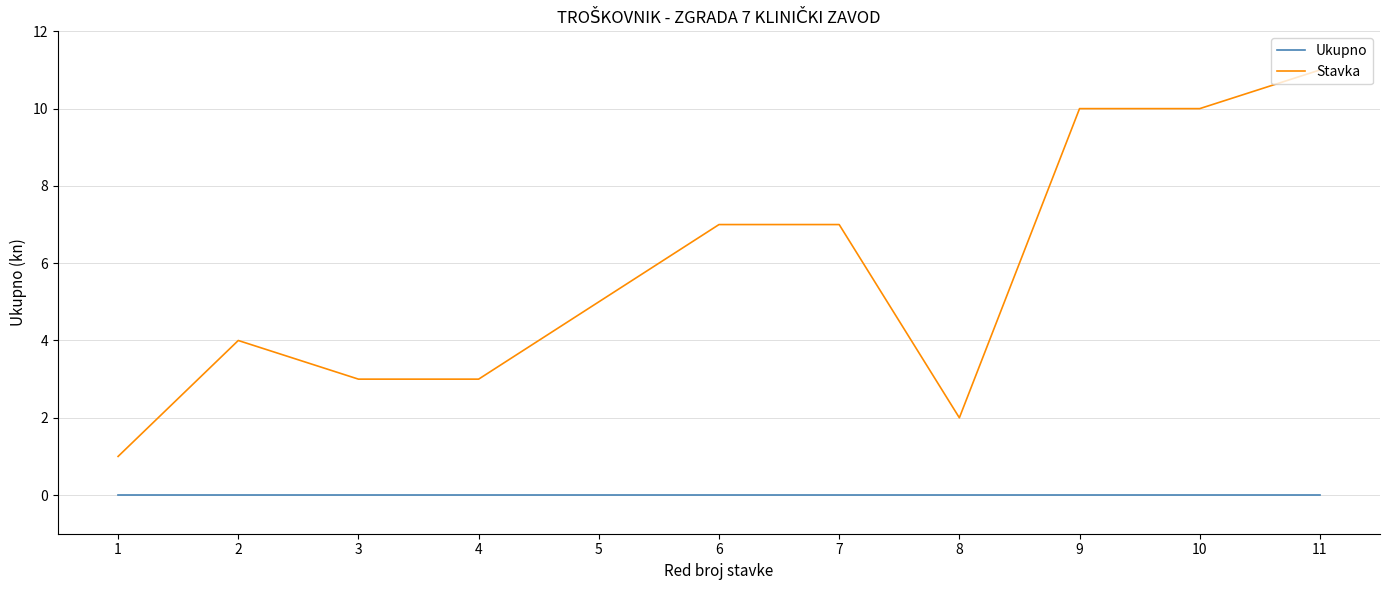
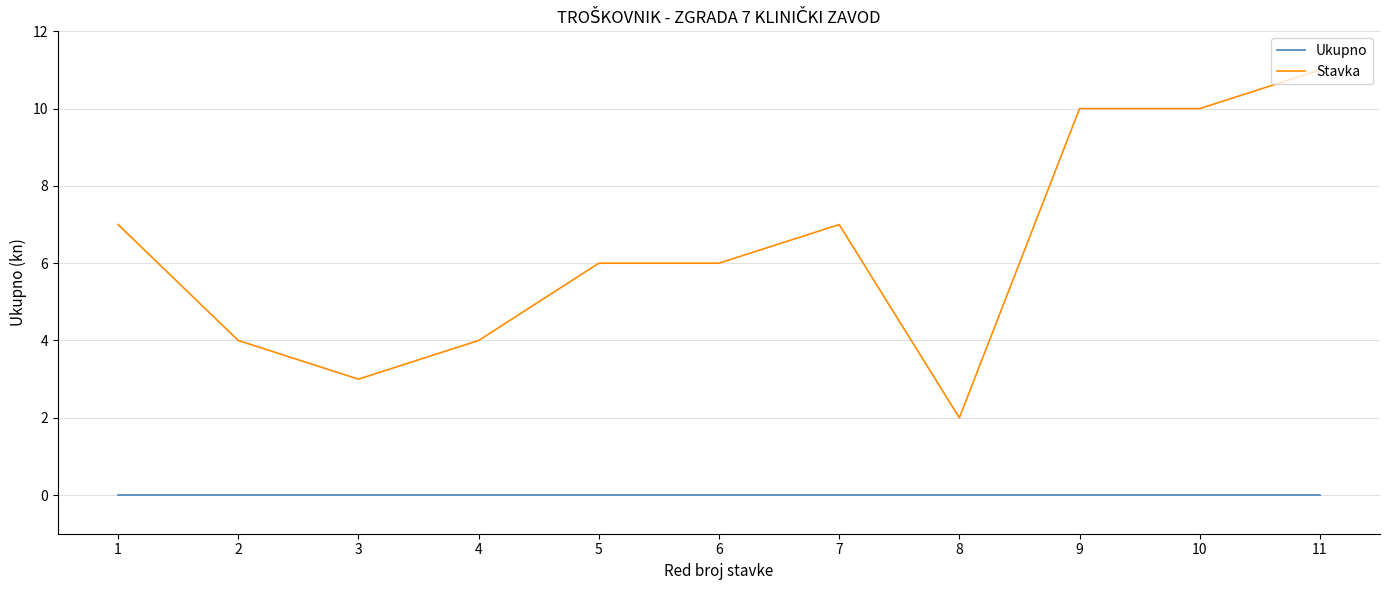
  {
    "Ukupno": {
      "1": 0,
      "2": 0,
      "3": 0,
      "4": 0,
      "5": 0,
      "6": 0,
      "7": 0,
      "8": 0,
      "9": 0,
      "10": 0,
      "11": 0
    },
    "Stavka": {
-     "1": 1,
+     "1": 7,
      "2": 4,
      "3": 3,
-     "4": 3,
-     "5": 5,
-     "6": 7,
+     "4": 4,
+     "5": 6,
+     "6": 6,
      "7": 7,
      "8": 2,
      "9": 10,
      "10": 10
    }
  }
